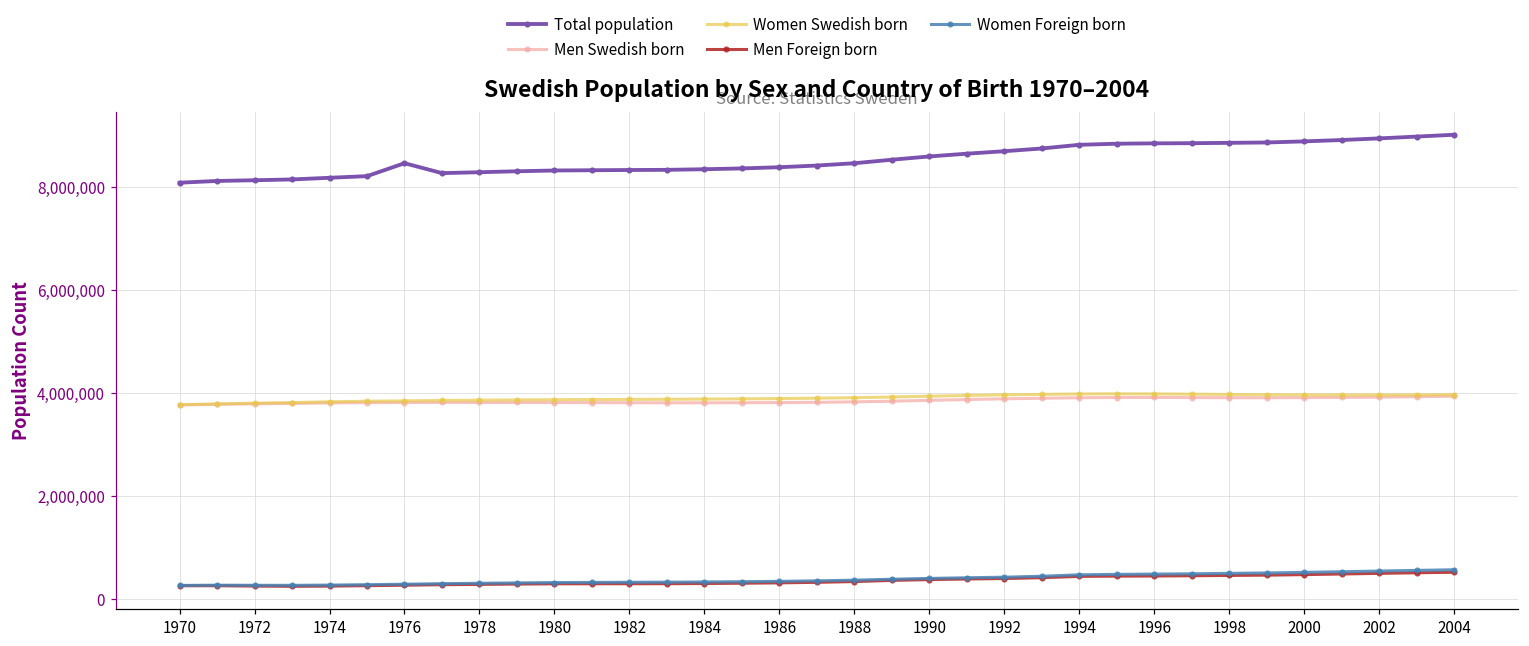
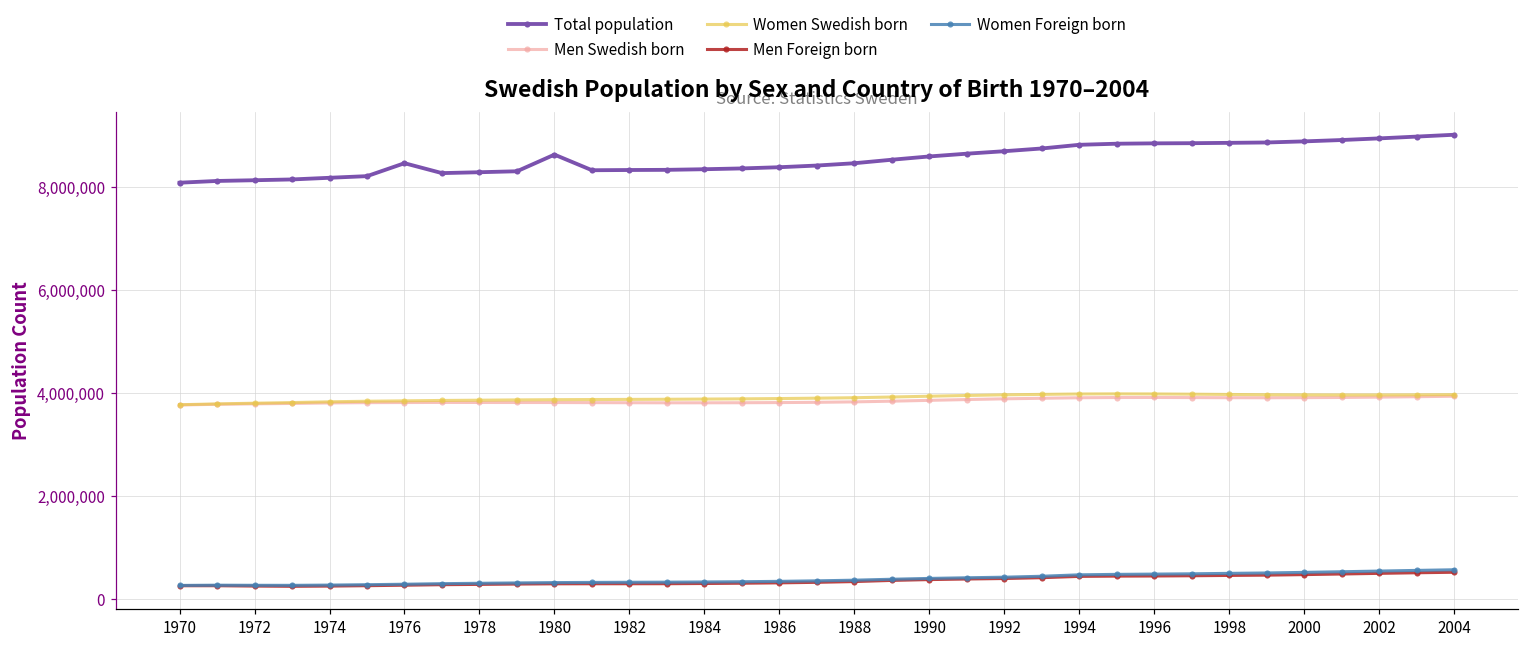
  {
    "Total population": {
      "1970": "8,100,000",
      "1972": "8,100,000",
      "1974": "8,200,000",
      "1976": "8,500,000",
      "1978": "8,300,000",
-     "1980": "8,300,000",
+     "1980": "8,600,000",
      "1982": "8,300,000",
      "1984": "8,300,000",
      "1986": "8,400,000",
      "1988": "8,500,000",
      "1990": "8,600,000",
      "1992": "8,700,000",
      "1994": "8,800,000",
      "1996": "8,800,000",
      "1998": "8,900,000",
      "2000": "8,900,000",
      "2002": "8,900,000",
      "2004": "9,000,000"
    },
    "Men Swedish born": {
      "1980": "3,800,000",
      "1982": "3,800,000",
      "1984": "3,800,000",
      "1986": "3,800,000",
      "1988": "3,800,000",
      "1990": "3,900,000",
      "1992": "3,900,000",
      "1994": "3,900,000",
      "1996": "3,900,000",
      "1998": "3,900,000"
    },
    "Women Swedish born": {
      "1980": "3,900,000",
      "1982": "3,900,000",
      "1984": "3,900,000",
      "1986": "3,900,000",
      "1988": "3,900,000",
      "1990": "3,900,000",
      "1992": "4,000,000",
      "1994": "4,000,000",
      "1996": "4,000,000",
      "1998": "4,000,000"
    }
  }
